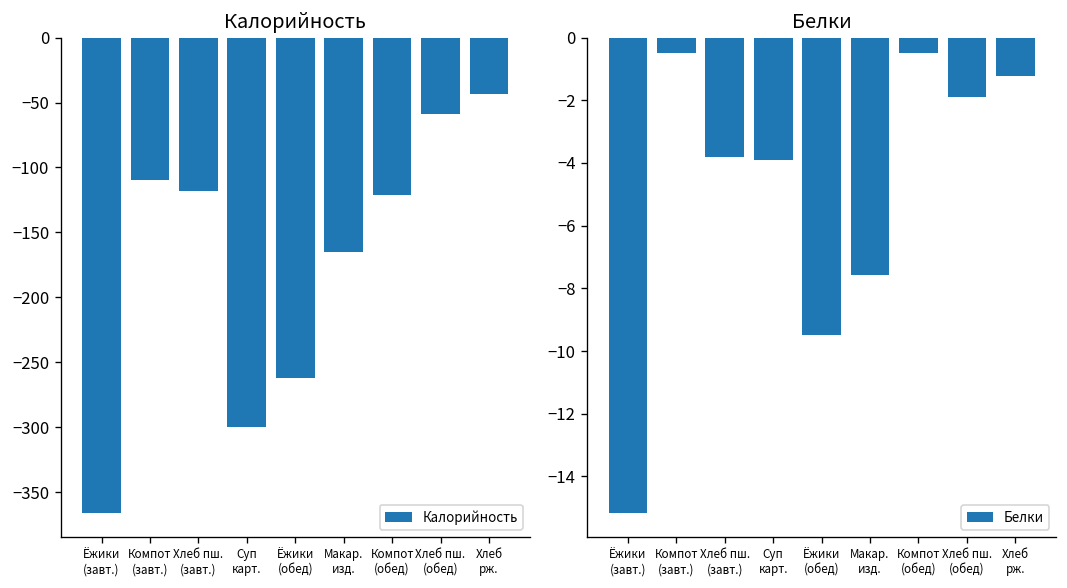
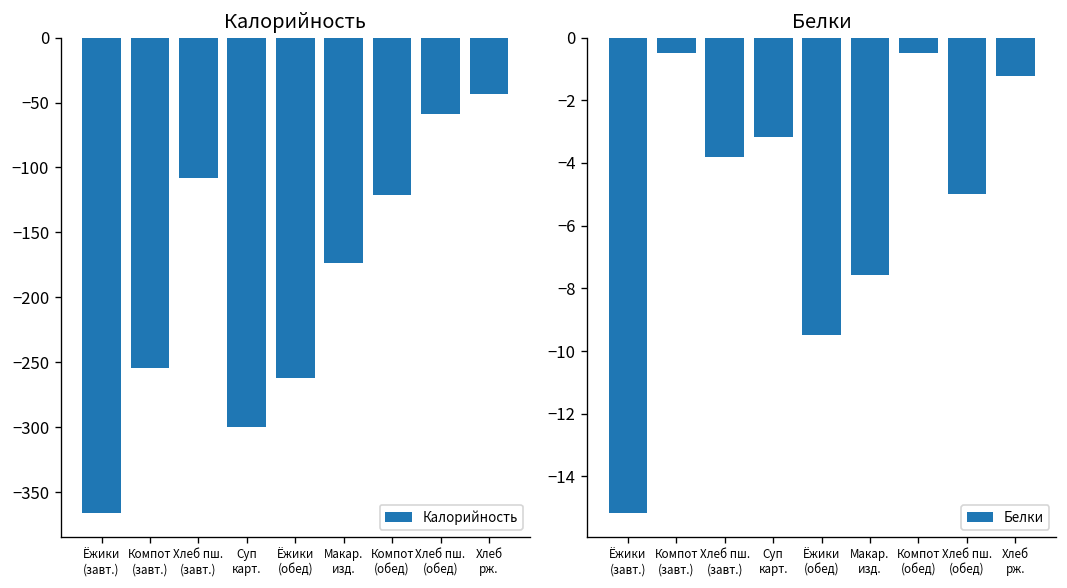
  {
    "Калорийность": {
      "Ёжики (завт.)": -366,
-     "Компот (завт.)": -110,
-     "Хлеб пш. (завт.)": -118,
+     "Компот (завт.)": -254,
+     "Хлеб пш. (завт.)": -108,
      "Суп карт.": -300,
      "Ёжики (обед)": -262,
-     "Макар. изд.": -165,
+     "Макар. изд.": -174,
      "Компот (обед)": -121,
      "Хлеб пш. (обед)": -59,
      "Хлеб рж.": -44
    },
    "Белки": {
      "Ёжики (завт.)": -15.2,
      "Компот (завт.)": -0.5,
      "Хлеб пш. (завт.)": -3.8,
-     "Суп карт.": -3.9,
+     "Суп карт.": -3.2,
      "Ёжики (обед)": -9.5,
      "Макар. изд.": -7.6,
      "Компот (обед)": -0.5,
-     "Хлеб пш. (обед)": -1.9,
+     "Хлеб пш. (обед)": -5.0,
      "Хлеб рж.": -1.2
    }
  }
